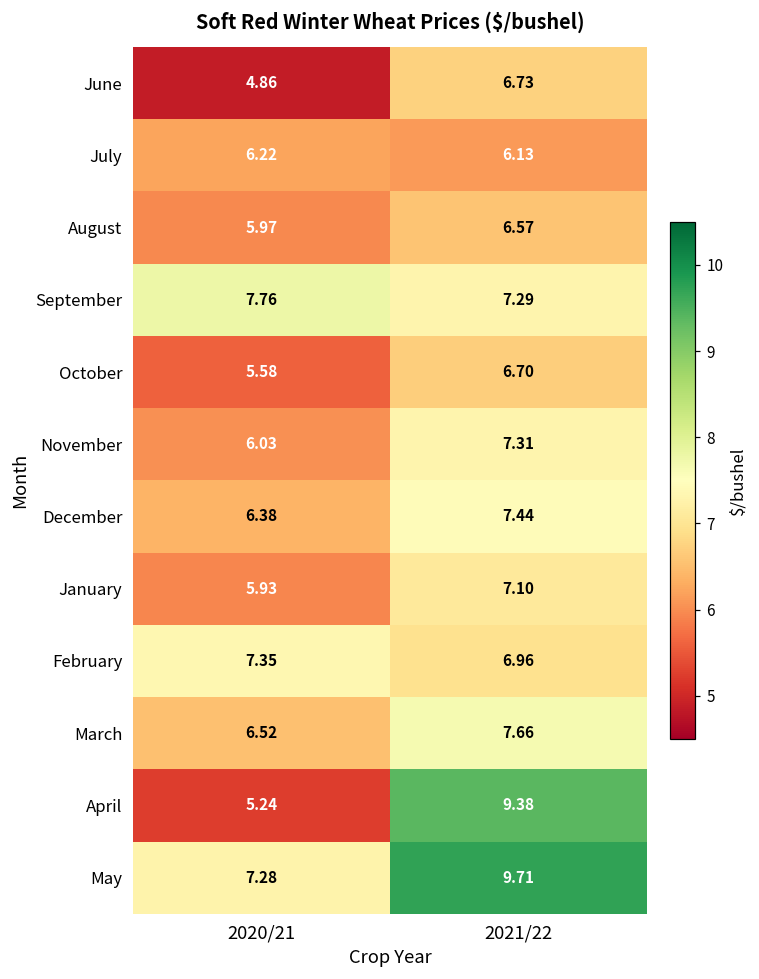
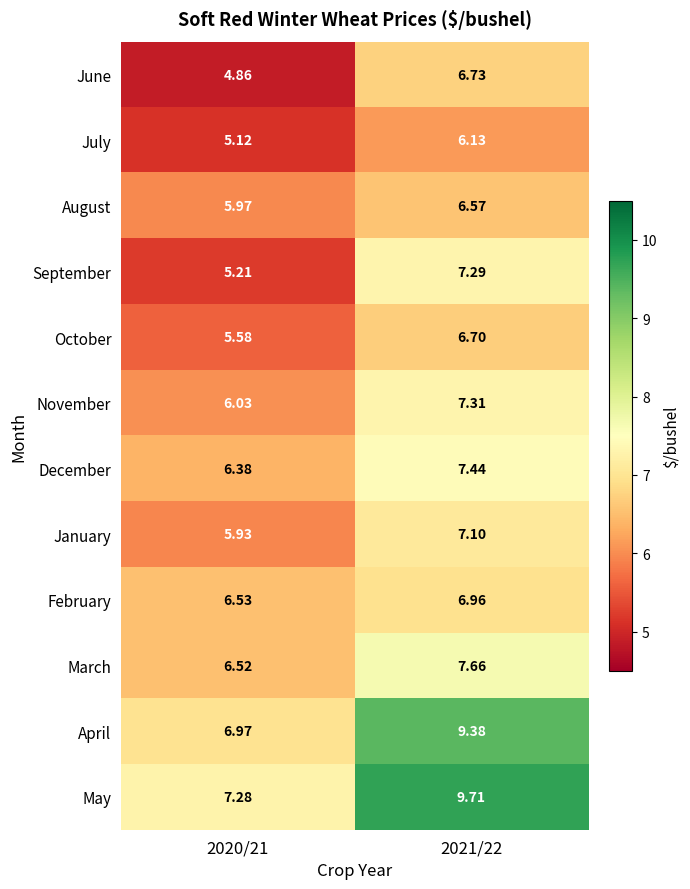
  {
    "June": {
      "2020/21": 4.86,
      "2021/22": 6.73
    },
    "July": {
-     "2020/21": 6.22,
+     "2020/21": 5.12,
      "2021/22": 6.13
    },
    "August": {
      "2020/21": 5.97,
      "2021/22": 6.57
    },
    "September": {
-     "2020/21": 7.76,
+     "2020/21": 5.21,
      "2021/22": 7.29
    },
    "October": {
      "2020/21": 5.58,
      "2021/22": 6.70
    },
    "November": {
      "2020/21": 6.03,
      "2021/22": 7.31
    },
    "December": {
      "2020/21": 6.38,
      "2021/22": 7.44
    },
    "January": {
      "2020/21": 5.93,
      "2021/22": 7.10
    },
    "February": {
-     "2020/21": 7.35,
+     "2020/21": 6.53,
      "2021/22": 6.96
    },
    "March": {
      "2020/21": 6.52,
      "2021/22": 7.66
    },
    "April": {
-     "2020/21": 5.24,
+     "2020/21": 6.97,
      "2021/22": 9.38
    },
    "May": {
      "2020/21": 7.28,
      "2021/22": 9.71
    }
  }
